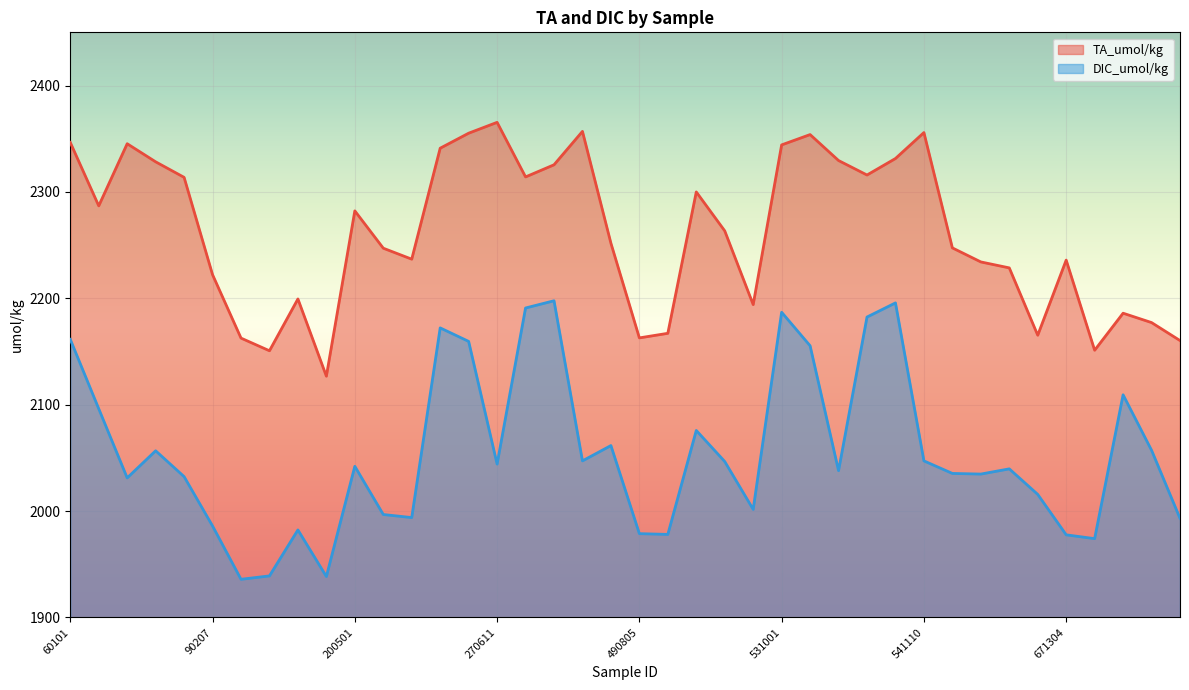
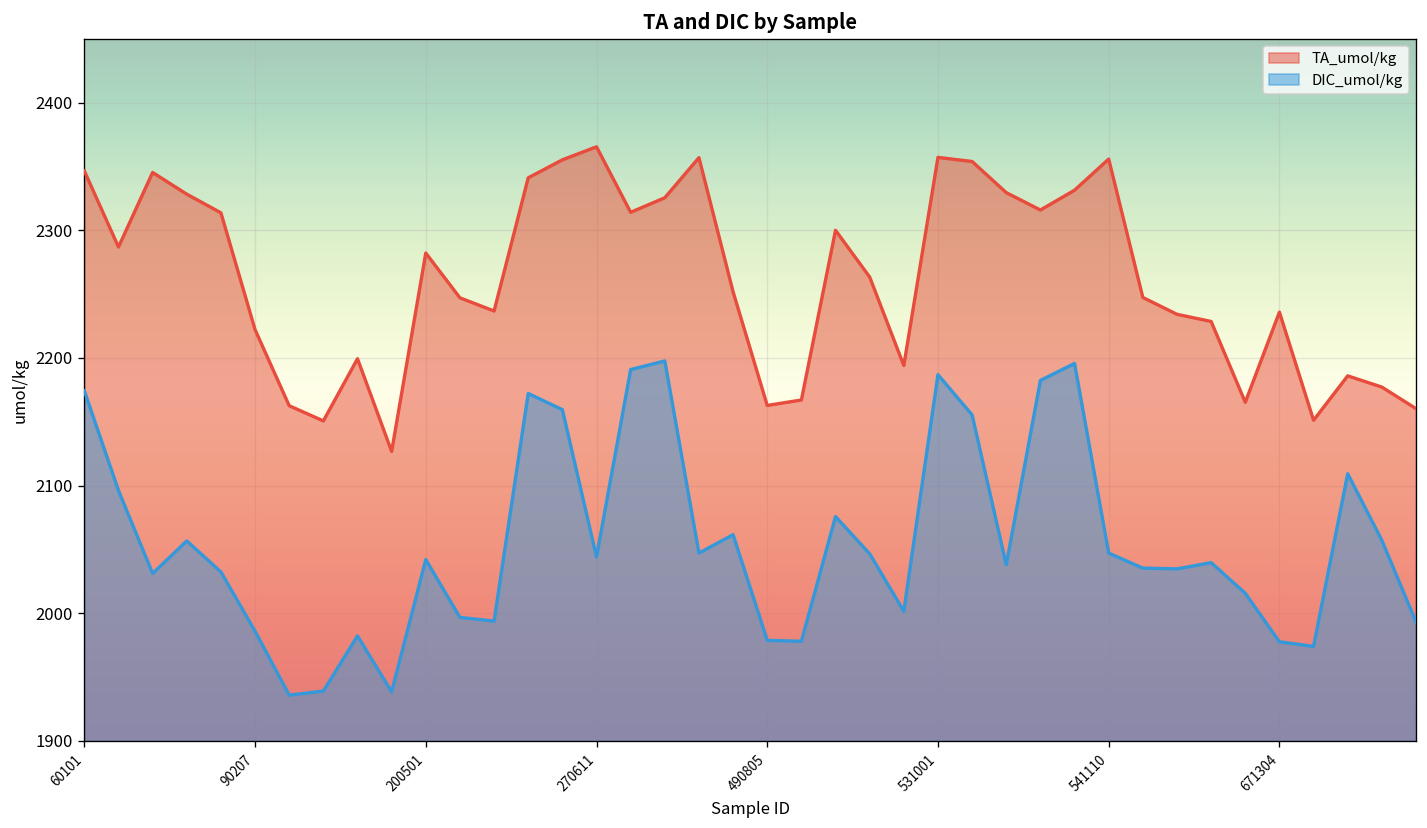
  {
    "TA_umol/kg": {
      "60101": 2347,
      "90207": 2222,
      "200501": 2282,
      "270611": 2365,
      "490805": 2163,
-     "531001": 2344,
+     "531001": 2357,
      "541110": 2356,
      "671304": 2236
    },
    "DIC_umol/kg": {
-     "60101": 2161,
+     "60101": 2174,
      "90207": 1986,
      "200501": 2042,
      "270611": 2044,
      "490805": 1979,
      "531001": 2187,
      "541110": 2047,
      "671304": 1978
    }
  }
